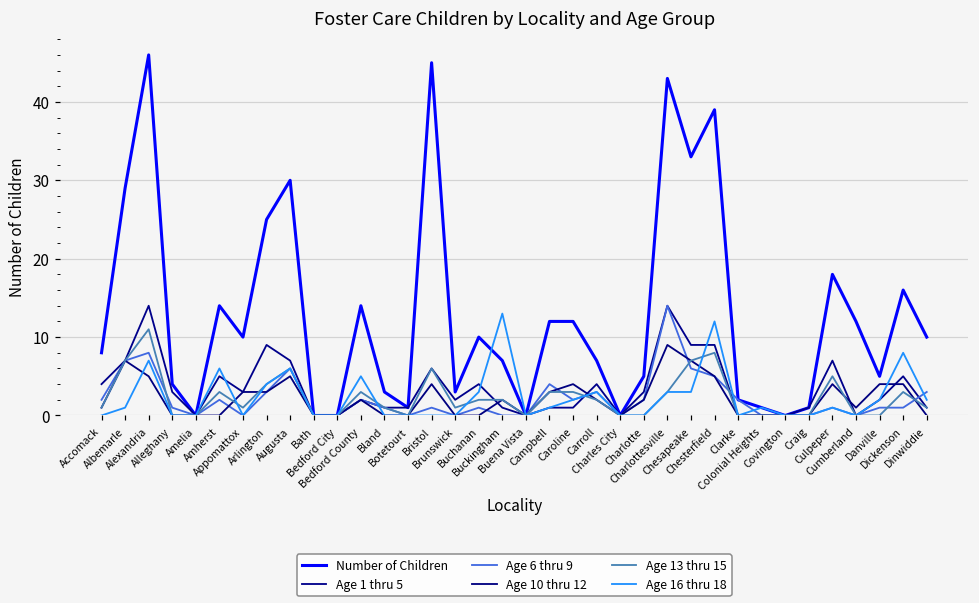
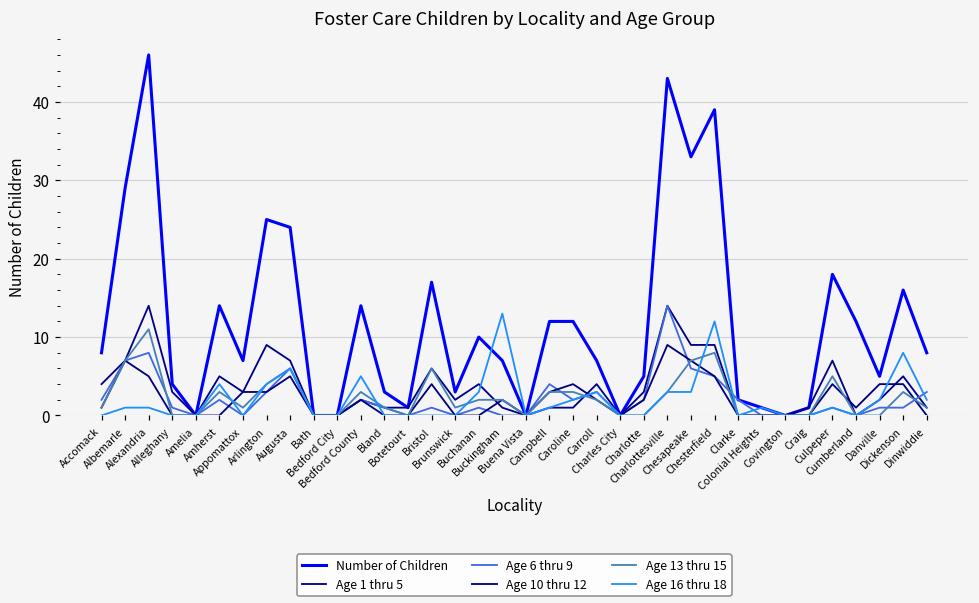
  {
    "Number of Children": {
      "Accomack": 8,
      "Albemarle": 29,
      "Alexandria": 46,
      "Alleghany": 4,
      "Amherst": 14,
-     "Appomattox": 10,
+     "Appomattox": 7,
      "Arlington": 25,
-     "Augusta": 30,
+     "Augusta": 24,
      "Bedford County": 14,
      "Bland": 3,
-     "Bristol": 45,
+     "Bristol": 17,
      "Brunswick": 3,
      "Buchanan": 10,
      "Buckingham": 7,
      "Campbell": 12,
      "Caroline": 12,
      "Carroll": 7,
      "Charlotte": 5,
      "Charlottesville": 43,
      "Chesapeake": 33,
      "Chesterfield": 39,
      "Culpeper": 18,
      "Cumberland": 12,
      "Danville": 5,
      "Dickenson": 16,
-     "Dinwiddie": 10
+     "Dinwiddie": 8
    },
    "Age 16 thru 18": {
      "Accomack": 0,
      "Albemarle": 1,
-     "Alexandria": 7,
-     "Amherst": 6,
+     "Alexandria": 1,
+     "Amherst": 4,
      "Bedford County": 5,
      "Bristol": 0,
      "Buchanan": 3,
      "Buckingham": 13,
      "Chesapeake": 3,
      "Chesterfield": 12,
      "Dickenson": 8,
      "Dinwiddie": 2
    }
  }
